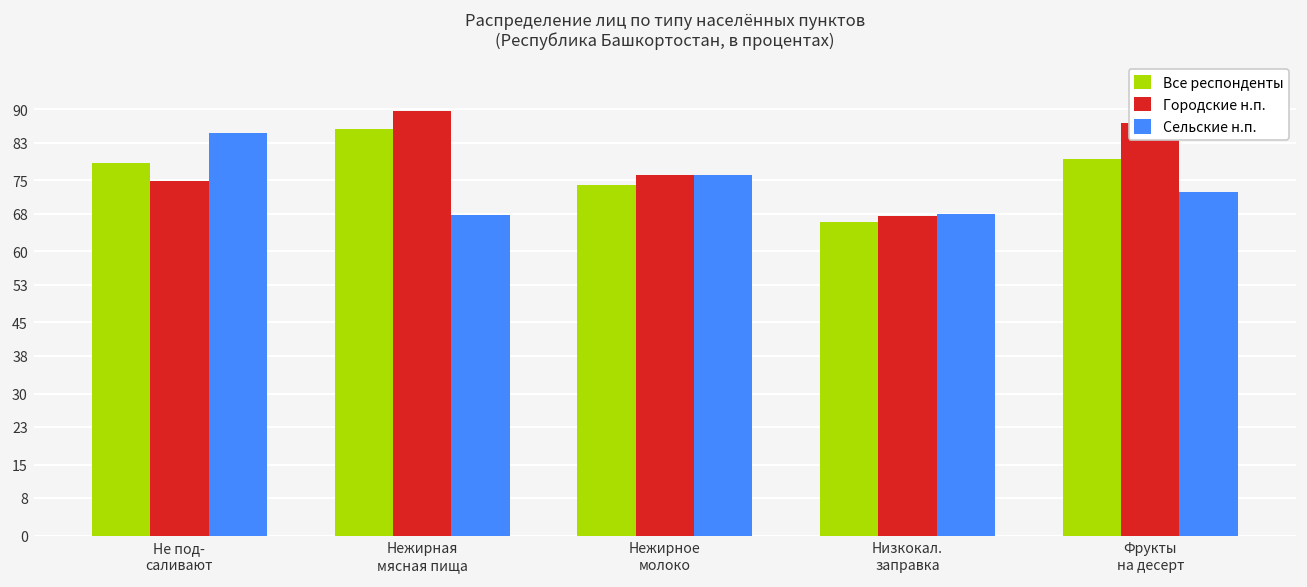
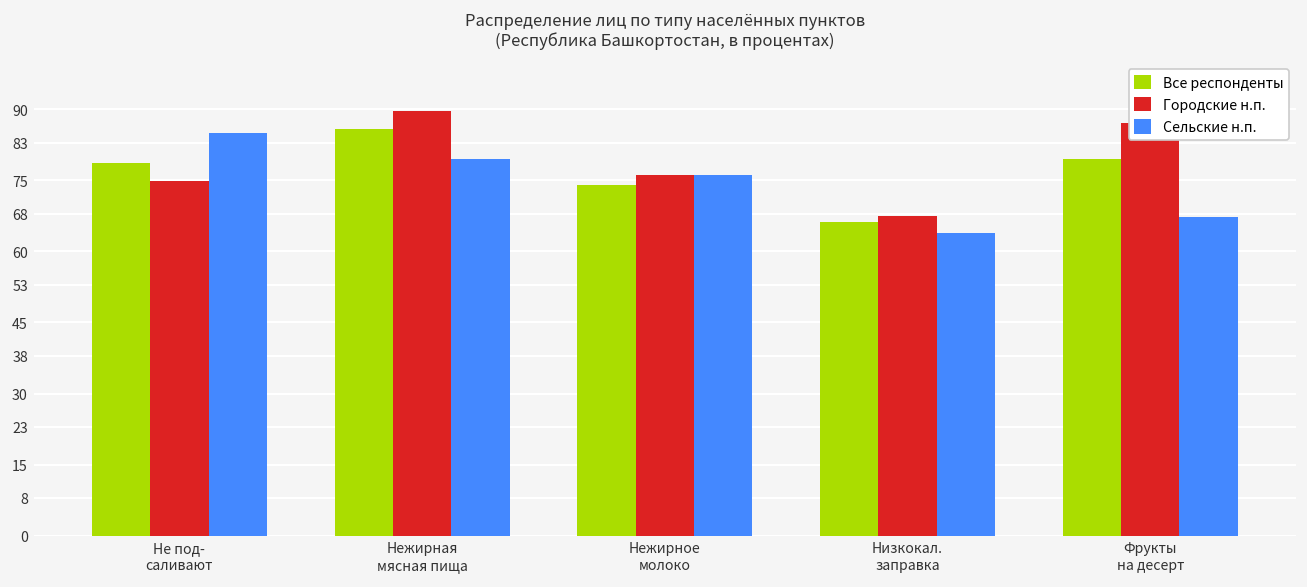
  {
    "Все респонденты": {
      "Не под- саливают": 79,
      "Нежирная мясная пища": 86,
      "Нежирное молоко": 74,
      "Низкокал. заправка": 66,
      "Фрукты на десерт": 80
    },
    "Городские н.п.": {
      "Не под- саливают": 75,
      "Нежирная мясная пища": 90,
      "Нежирное молоко": 76,
      "Низкокал. заправка": 67
    },
    "Сельские н.п.": {
      "Не под- саливают": 85,
-     "Нежирная мясная пища": 68,
+     "Нежирная мясная пища": 80,
      "Нежирное молоко": 76,
-     "Низкокал. заправка": 68,
-     "Фрукты на десерт": 73
+     "Низкокал. заправка": 64,
+     "Фрукты на десерт": 67
    }
  }
